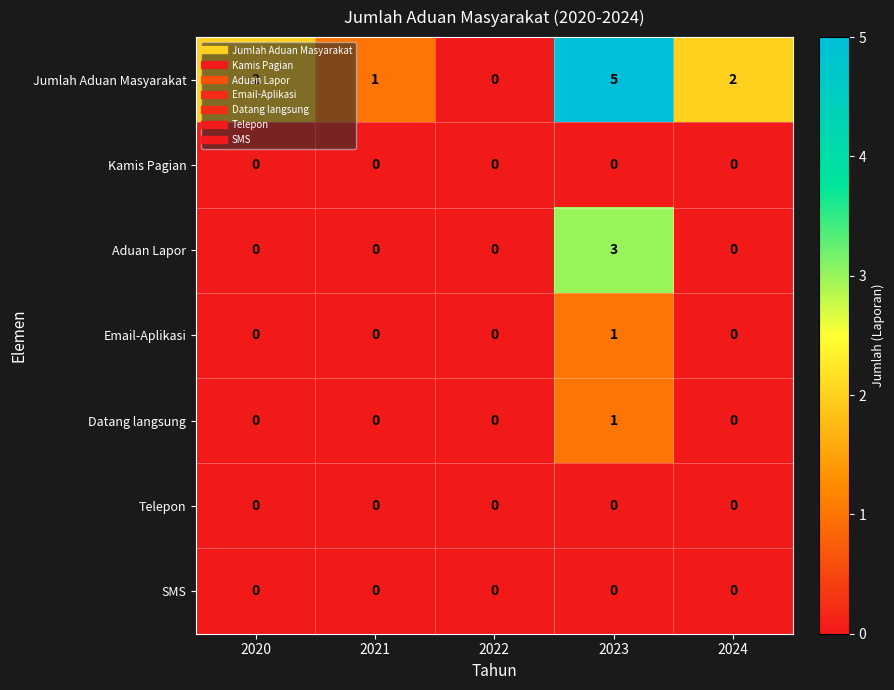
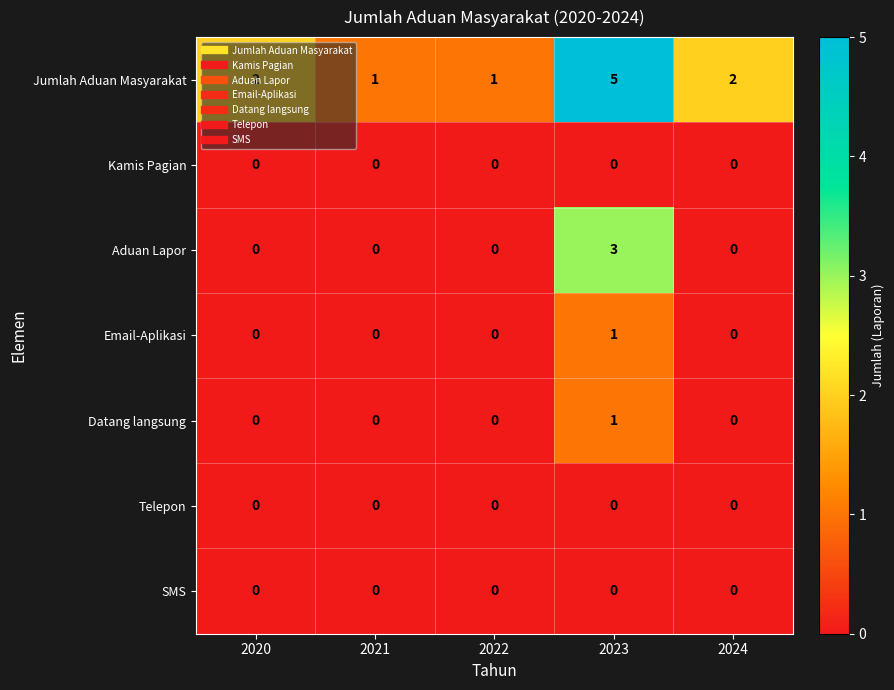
  {
    "Jumlah Aduan Masyarakat": {
      "2021": 1,
-     "2022": 0,
+     "2022": 1,
      "2023": 5,
      "2024": 2
    },
    "Kamis Pagian": {
      "2020": 0,
      "2021": 0,
      "2022": 0,
      "2023": 0,
      "2024": 0
    },
    "Aduan Lapor": {
      "2020": 0,
      "2021": 0,
      "2022": 0,
      "2023": 3,
      "2024": 0
    },
    "Email-Aplikasi": {
      "2020": 0,
      "2021": 0,
      "2022": 0,
      "2023": 1,
      "2024": 0
    },
    "Datang langsung": {
      "2020": 0,
      "2021": 0,
      "2022": 0,
      "2023": 1,
      "2024": 0
    },
    "Telepon": {
      "2020": 0,
      "2021": 0,
      "2022": 0,
      "2023": 0,
      "2024": 0
    },
    "SMS": {
      "2020": 0,
      "2021": 0,
      "2022": 0,
      "2023": 0,
      "2024": 0
    }
  }
